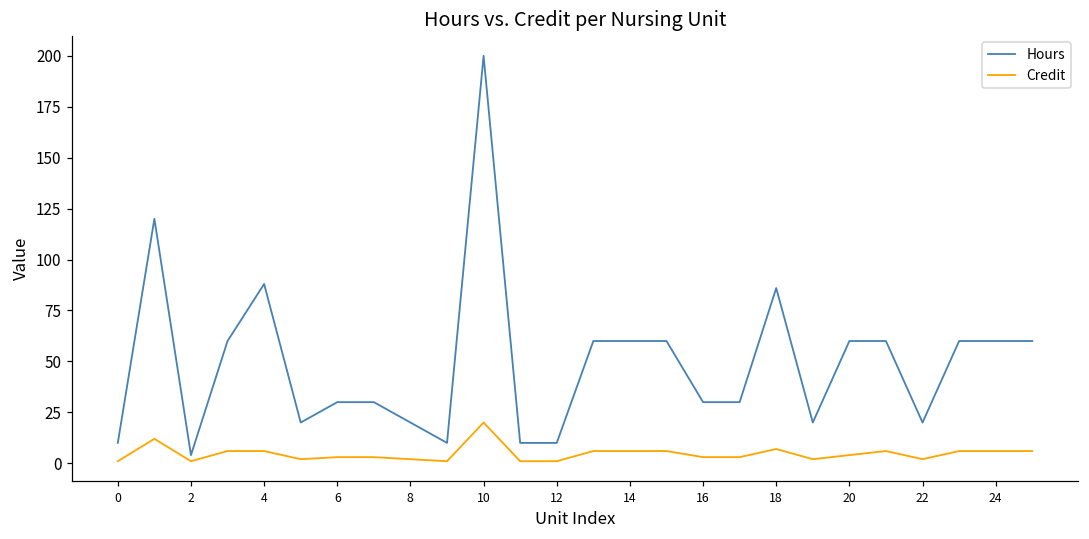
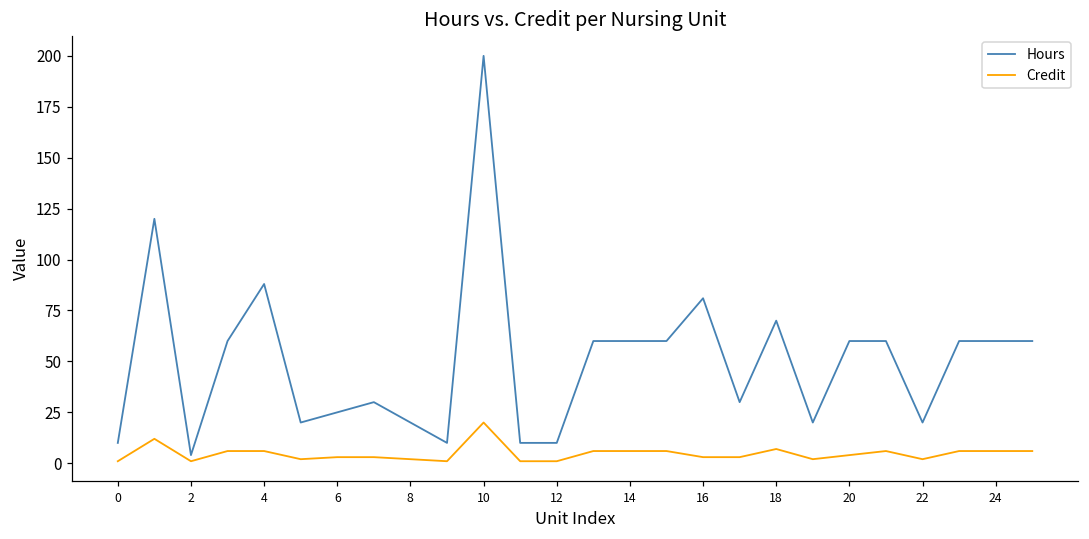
  {
    "Hours": {
      "0": 10,
      "2": 4,
      "4": 88,
-     "6": 30,
+     "6": 25,
      "8": 20,
      "10": 200,
      "12": 10,
      "14": 60,
-     "16": 30,
-     "18": 86,
+     "16": 81,
+     "18": 70,
      "20": 60,
      "22": 20,
      "24": 60
    },
    "Credit": {
      "0": 1,
      "2": 1,
      "4": 6,
      "6": 3,
      "8": 2,
      "10": 20,
      "12": 1,
      "14": 6,
      "16": 3,
      "18": 7,
      "20": 4,
      "22": 2,
      "24": 6
    }
  }
